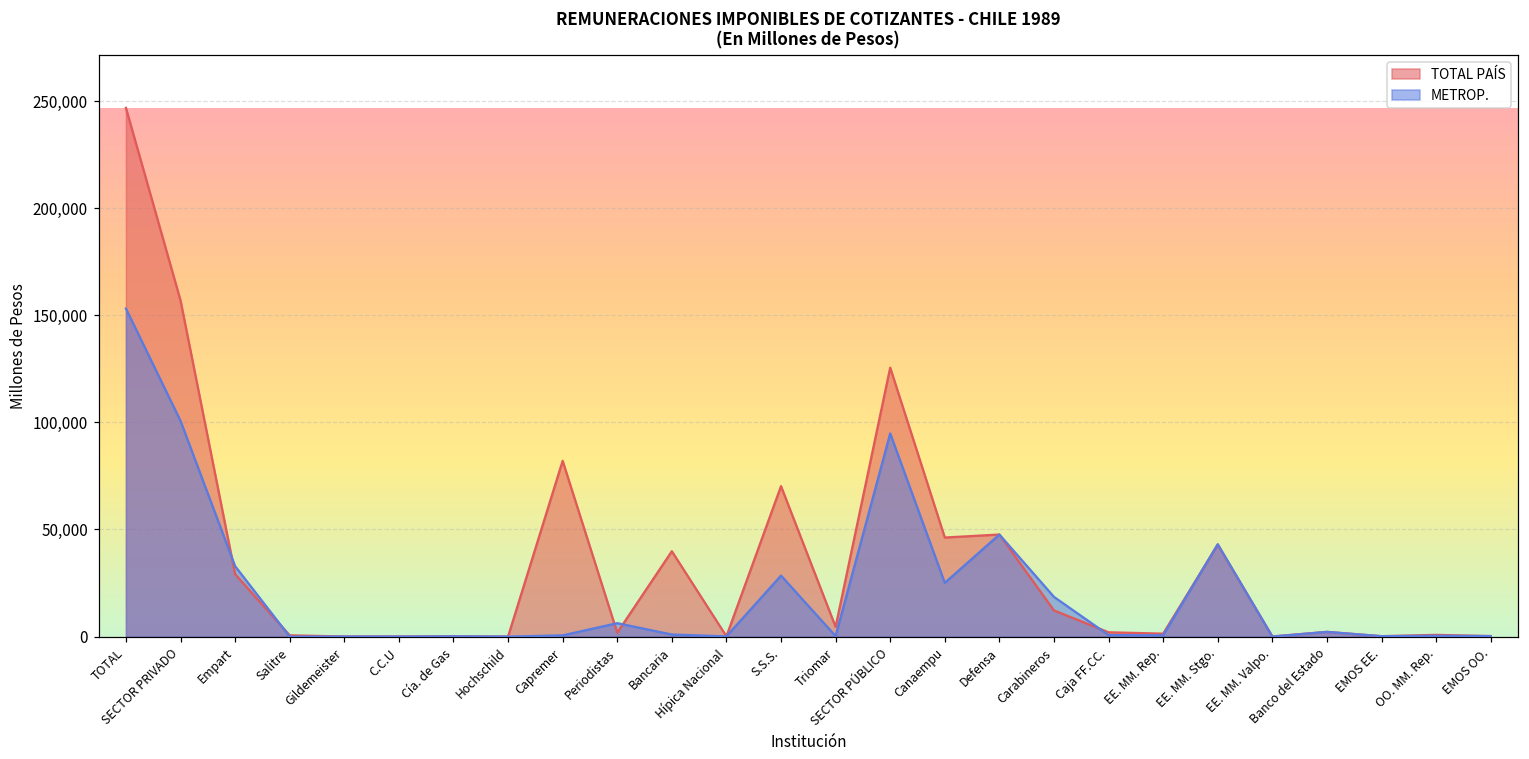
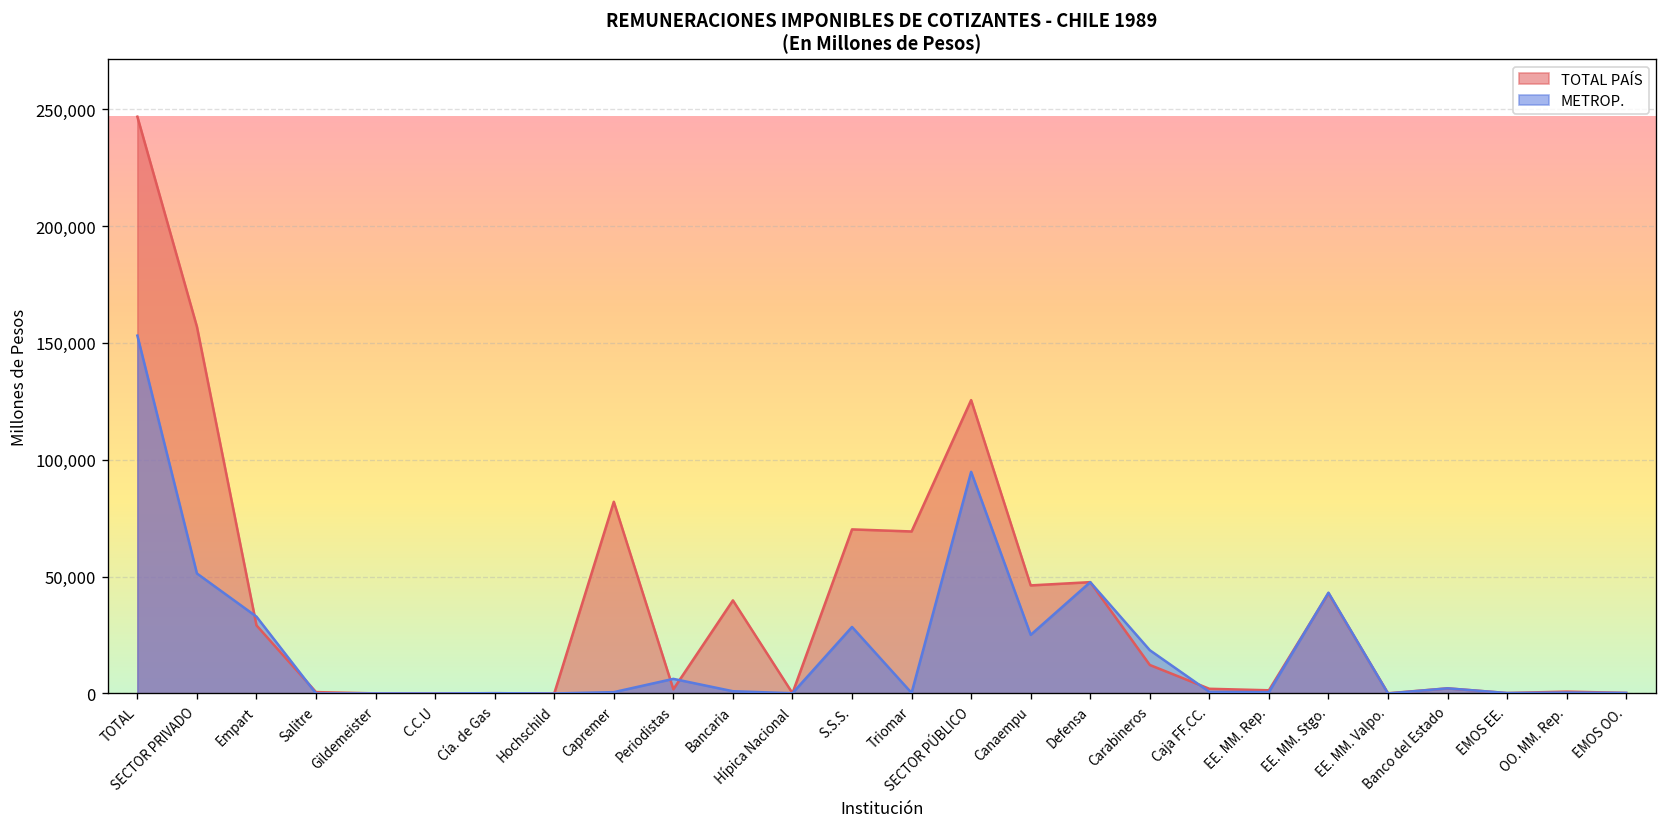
  {
    "TOTAL PAÍS": {
      "TOTAL": "247,000",
      "SECTOR PRIVADO": "157,000",
      "Empart": "29,000",
      "Capremer": "82,000",
      "Periodistas": "2,000",
      "Bancaria": "40,000",
      "S.S.S.": "70,000",
-     "Triomar": "5,000",
+     "Triomar": "69,000",
      "SECTOR PÚBLICO": "126,000",
      "Canaempu": "46,000",
      "Carabineros": "12,000",
      "Caja FF.CC.": "2,000"
    },
    "METROP.": {
      "TOTAL": "153,000",
-     "SECTOR PRIVADO": "101,000",
+     "SECTOR PRIVADO": "51,000",
      "Empart": "33,000",
      "Capremer": "1,000",
      "Periodistas": "6,000",
      "Bancaria": "1,000",
      "S.S.S.": "28,000",
      "Triomar": "0",
      "SECTOR PÚBLICO": "95,000",
      "Canaempu": "25,000",
      "Carabineros": "19,000",
      "Caja FF.CC.": "1,000"
    }
  }
